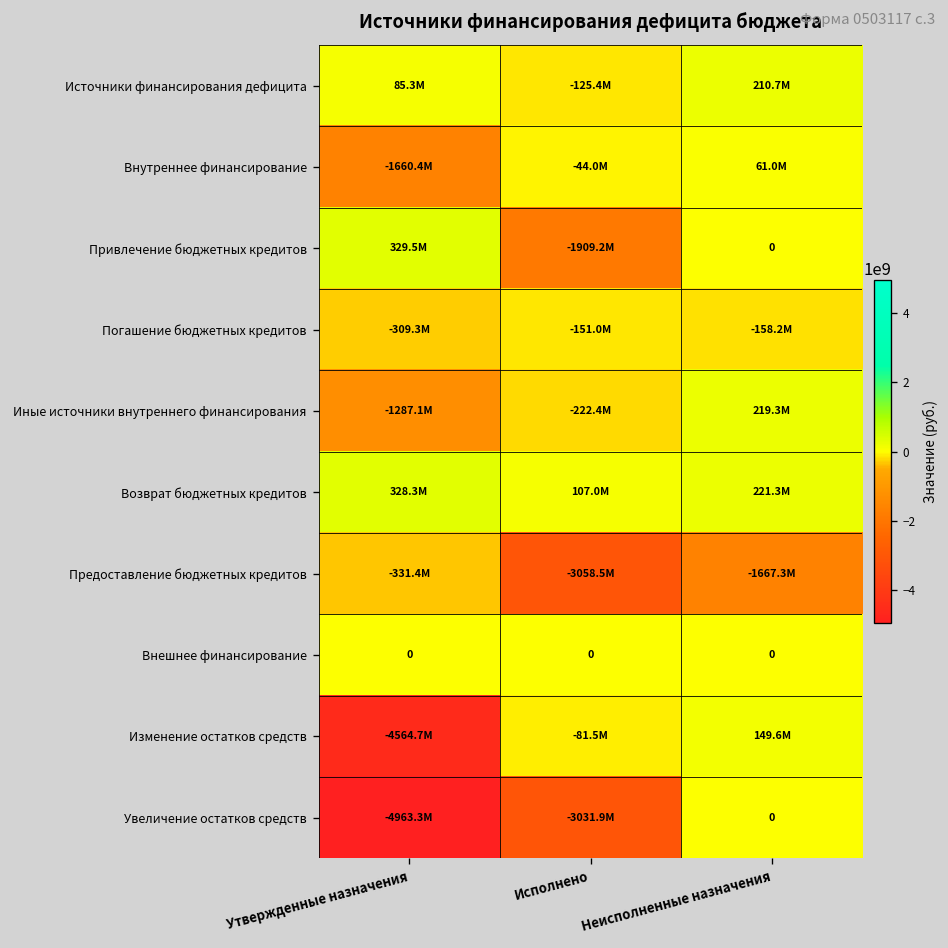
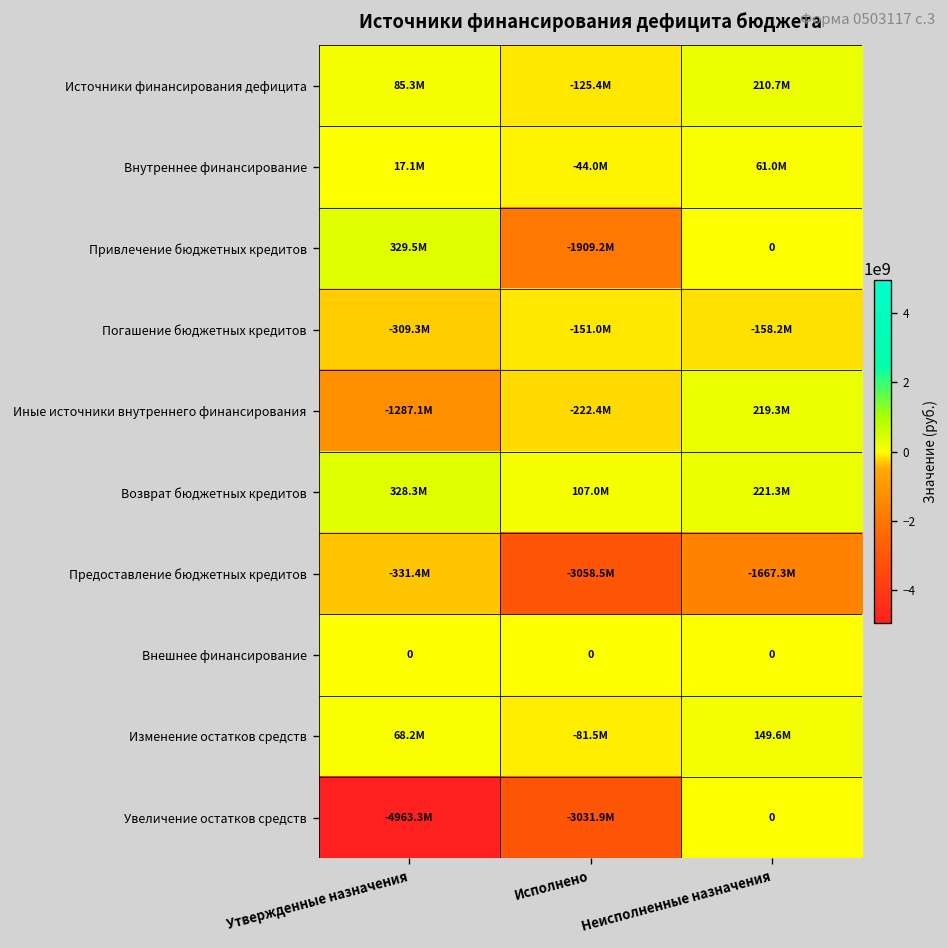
  {
    "Источники финансирования дефицита": {
      "Утвержденные назначения": "85.3M",
      "Исполнено": "-125.4M",
      "Неисполненные назначения": "210.7M"
    },
    "Внутреннее финансирование": {
-     "Утвержденные назначения": "-1660.4M",
+     "Утвержденные назначения": "17.1M",
      "Исполнено": "-44.0M",
      "Неисполненные назначения": "61.0M"
    },
    "Привлечение бюджетных кредитов": {
      "Утвержденные назначения": "329.5M",
      "Исполнено": "-1909.2M",
      "Неисполненные назначения": "0"
    },
    "Погашение бюджетных кредитов": {
      "Утвержденные назначения": "-309.3M",
      "Исполнено": "-151.0M",
      "Неисполненные назначения": "-158.2M"
    },
    "Иные источники внутреннего финансирования": {
      "Утвержденные назначения": "-1287.1M",
      "Исполнено": "-222.4M",
      "Неисполненные назначения": "219.3M"
    },
    "Возврат бюджетных кредитов": {
      "Утвержденные назначения": "328.3M",
      "Исполнено": "107.0M",
      "Неисполненные назначения": "221.3M"
    },
    "Предоставление бюджетных кредитов": {
      "Утвержденные назначения": "-331.4M",
      "Исполнено": "-3058.5M",
      "Неисполненные назначения": "-1667.3M"
    },
    "Внешнее финансирование": {
      "Утвержденные назначения": "0",
      "Исполнено": "0",
      "Неисполненные назначения": "0"
    },
    "Изменение остатков средств": {
-     "Утвержденные назначения": "-4564.7M",
+     "Утвержденные назначения": "68.2M",
      "Исполнено": "-81.5M",
      "Неисполненные назначения": "149.6M"
    },
    "Увеличение остатков средств": {
      "Утвержденные назначения": "-4963.3M",
      "Исполнено": "-3031.9M",
      "Неисполненные назначения": "0"
    }
  }
